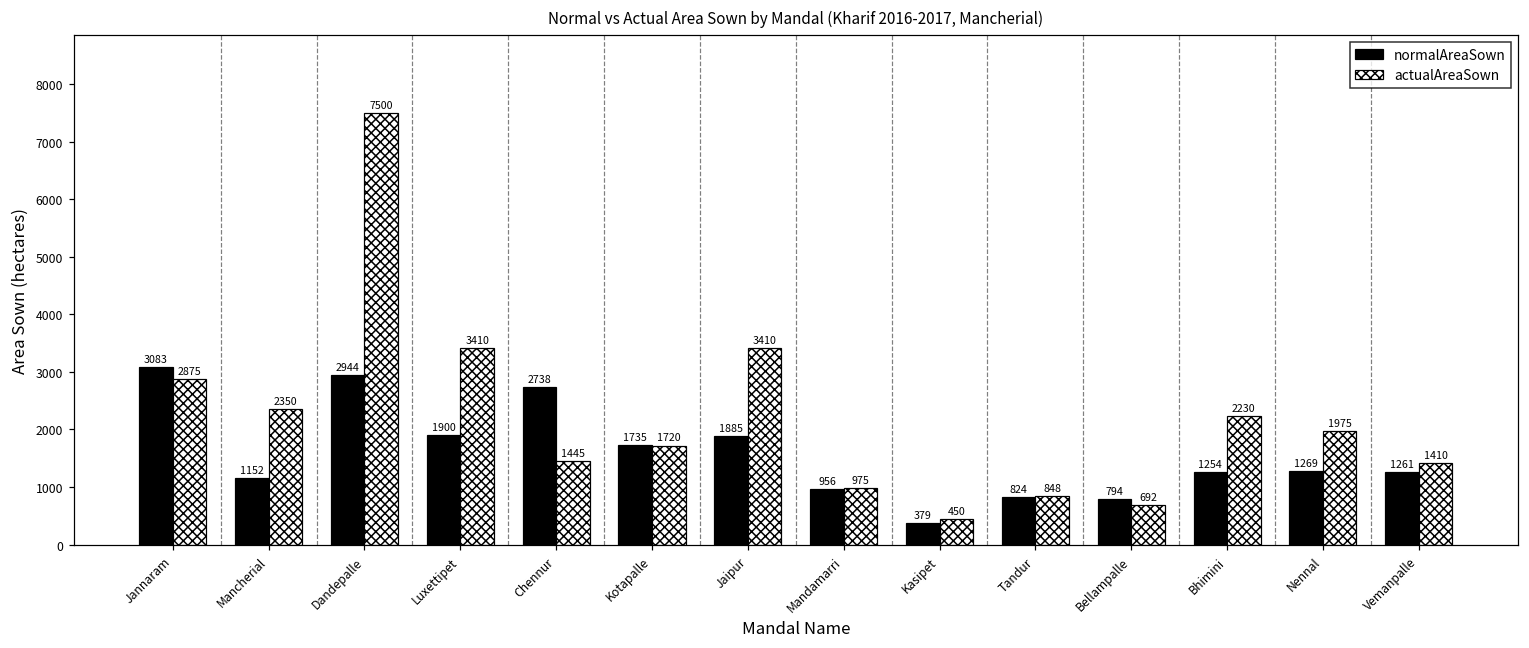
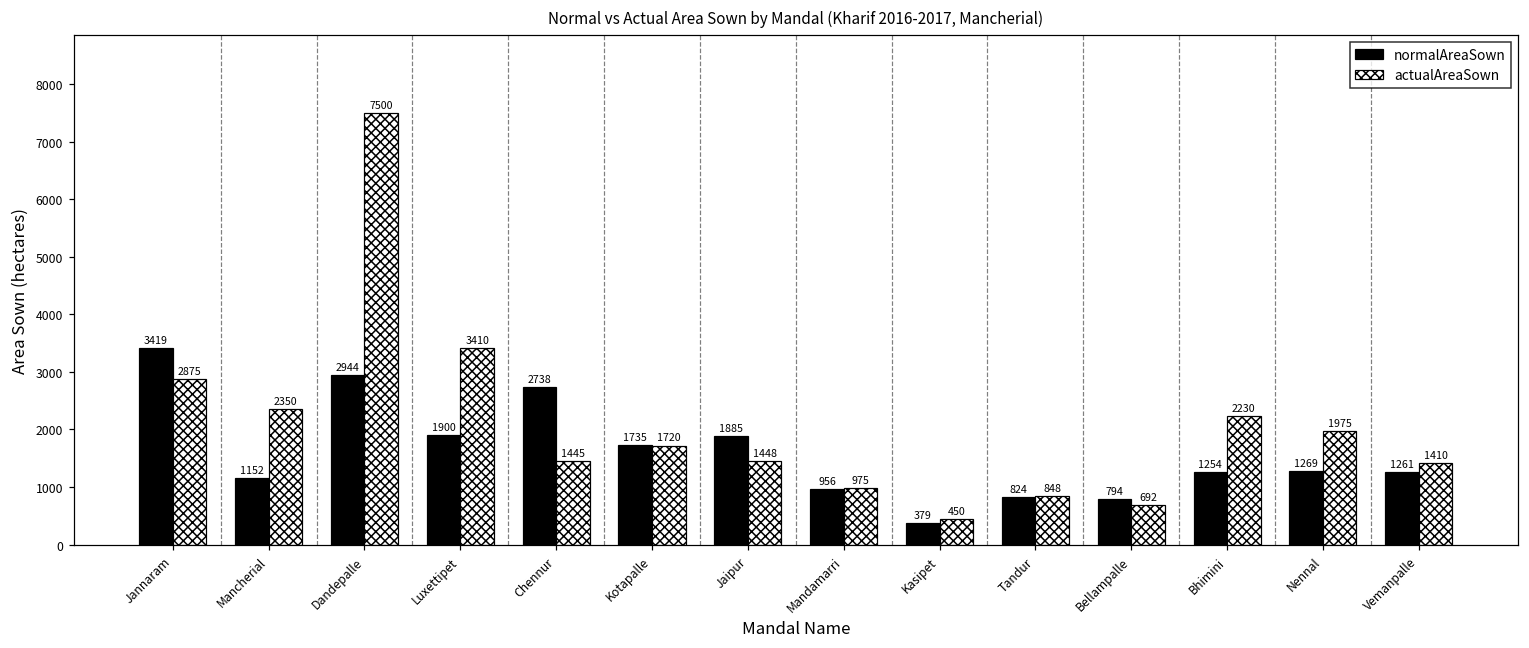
  {
    "normalAreaSown": {
-     "Jannaram": 3083,
+     "Jannaram": 3419,
      "Mancherial": 1152,
      "Dandepalle": 2944,
      "Luxettipet": 1900,
      "Chennur": 2738,
      "Kotapalle": 1735,
      "Jaipur": 1885,
      "Mandamarri": 956,
      "Kasipet": 379,
      "Tandur": 824,
      "Bellampalle": 794,
      "Bhimini": 1254,
      "Nennal": 1269,
      "Vemanpalle": 1261
    },
    "actualAreaSown": {
      "Jannaram": 2875,
      "Mancherial": 2350,
      "Dandepalle": 7500,
      "Luxettipet": 3410,
      "Chennur": 1445,
      "Kotapalle": 1720,
-     "Jaipur": 3410,
+     "Jaipur": 1448,
      "Mandamarri": 975,
      "Kasipet": 450,
      "Tandur": 848,
      "Bellampalle": 692,
      "Bhimini": 2230,
      "Nennal": 1975,
      "Vemanpalle": 1410
    }
  }
